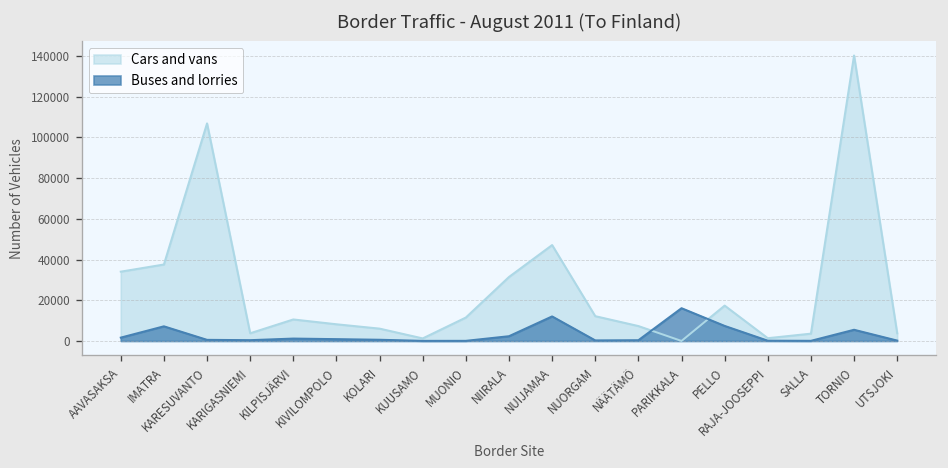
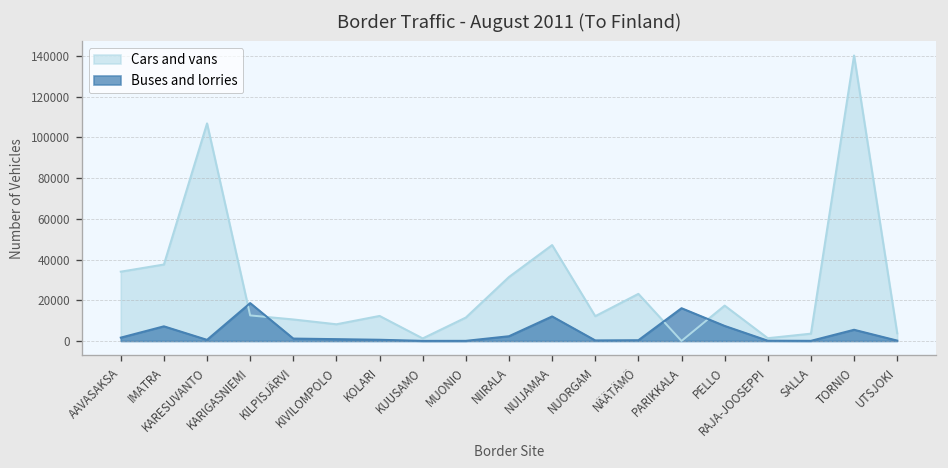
  {
    "Cars and vans": {
      "AAVASAKSA": 34000,
      "IMATRA": 38000,
      "KARESUVANTO": 107000,
-     "KARIGASNIEMI": 4000,
+     "KARIGASNIEMI": 13000,
      "KILPISJÄRVI": 11000,
      "KIVILOMPOLO": 8000,
-     "KOLARI": 6000,
+     "KOLARI": 12000,
      "MUONIO": 12000,
      "NIIRALA": 31000,
      "NUIJAMAA": 47000,
      "NUORGAM": 12000,
-     "NÄÄTÄMÖ": 7000,
+     "NÄÄTÄMÖ": 23000,
      "PARIKKALA": 0,
      "PELLO": 17000,
      "SALLA": 4000,
      "TORNIO": 140000,
      "UTSJOKI": 4000
    },
    "Buses and lorries": {
      "AAVASAKSA": 2000,
      "IMATRA": 7000,
      "KARESUVANTO": 1000,
-     "KARIGASNIEMI": 0,
+     "KARIGASNIEMI": 19000,
      "KILPISJÄRVI": 1000,
      "KIVILOMPOLO": 1000,
      "KOLARI": 1000,
      "MUONIO": 0,
      "NIIRALA": 2000,
      "NUIJAMAA": 12000,
      "NUORGAM": 0,
      "NÄÄTÄMÖ": 0,
      "PARIKKALA": 16000,
      "PELLO": 7000,
      "SALLA": 0,
      "TORNIO": 6000,
      "UTSJOKI": 0
    }
  }
